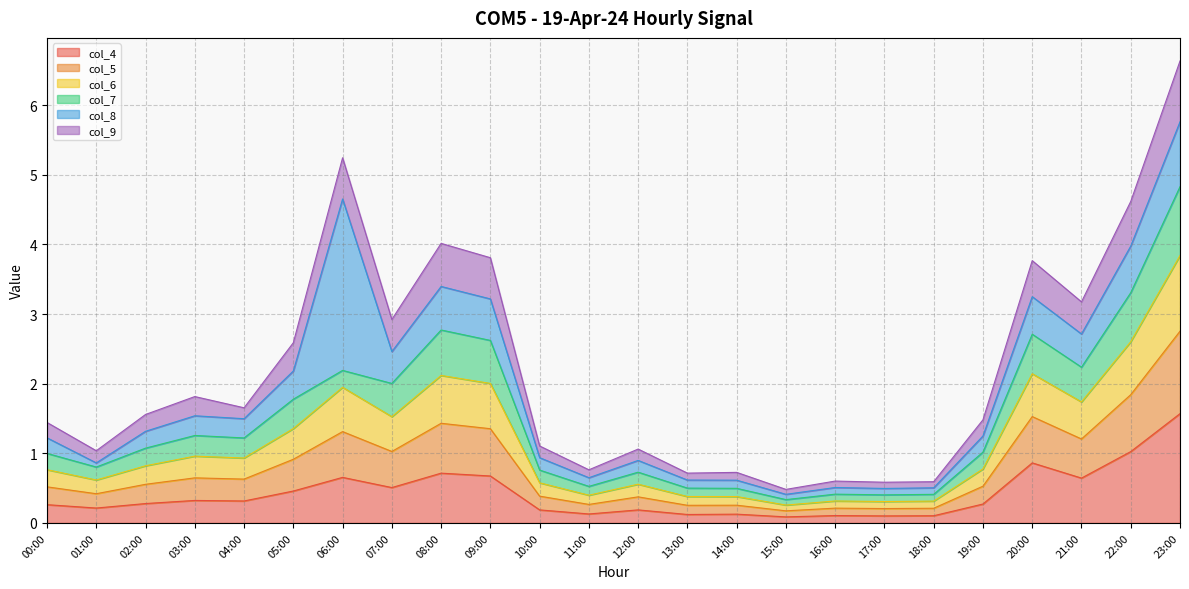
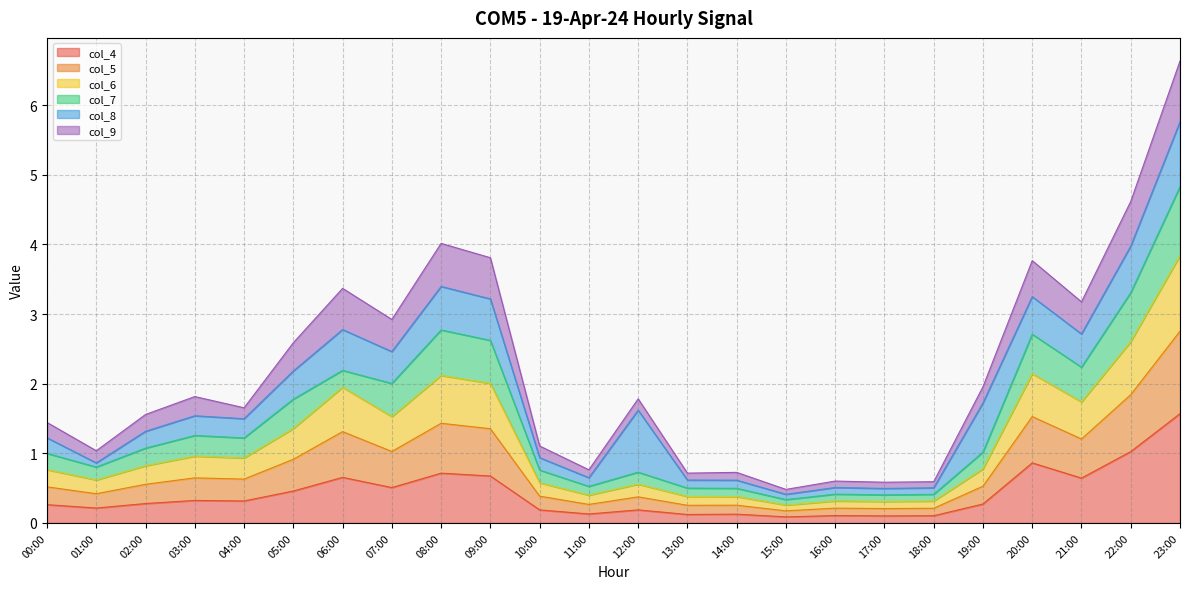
  {
    "col_7": {
      "00:00": 0.2,
      "01:00": 0.2,
      "02:00": 0.3,
      "03:00": 0.3,
      "04:00": 0.3,
      "05:00": 0.4,
      "06:00": 0.2,
      "07:00": 0.5,
      "08:00": 0.7,
      "09:00": 0.6,
      "10:00": 0.2,
      "11:00": 0.1,
      "12:00": 0.2,
      "13:00": 0.1,
      "14:00": 0.1,
      "15:00": 0.1,
      "16:00": 0.1,
      "17:00": 0.1,
      "18:00": 0.1,
      "19:00": 0.2,
      "20:00": 0.6,
      "21:00": 0.5,
      "22:00": 0.7,
      "23:00": 1.0
    },
    "col_8": {
      "00:00": 0.2,
      "01:00": 0.1,
      "02:00": 0.2,
      "03:00": 0.3,
      "04:00": 0.3,
      "05:00": 0.4,
-     "06:00": 2.5,
+     "06:00": 0.6,
      "07:00": 0.5,
      "08:00": 0.6,
      "09:00": 0.6,
      "10:00": 0.2,
      "11:00": 0.1,
-     "12:00": 0.2,
+     "12:00": 0.9,
      "13:00": 0.1,
      "14:00": 0.1,
      "15:00": 0.1,
      "16:00": 0.1,
      "17:00": 0.1,
      "18:00": 0.1,
-     "19:00": 0.2,
+     "19:00": 0.7,
      "20:00": 0.5,
      "21:00": 0.5,
      "22:00": 0.7,
      "23:00": 0.9
    },
    "col_9": {
      "00:00": 0.2,
      "01:00": 0.2,
      "02:00": 0.2,
      "03:00": 0.3,
      "04:00": 0.2,
      "05:00": 0.4,
      "06:00": 0.6,
      "07:00": 0.5,
      "08:00": 0.6,
      "09:00": 0.6,
      "10:00": 0.2,
      "11:00": 0.1,
      "12:00": 0.2,
      "13:00": 0.1,
      "14:00": 0.1,
      "15:00": 0.1,
      "16:00": 0.1,
      "17:00": 0.1,
      "18:00": 0.1,
      "19:00": 0.2,
      "20:00": 0.5,
      "21:00": 0.5,
      "22:00": 0.6,
      "23:00": 0.9
    }
  }
